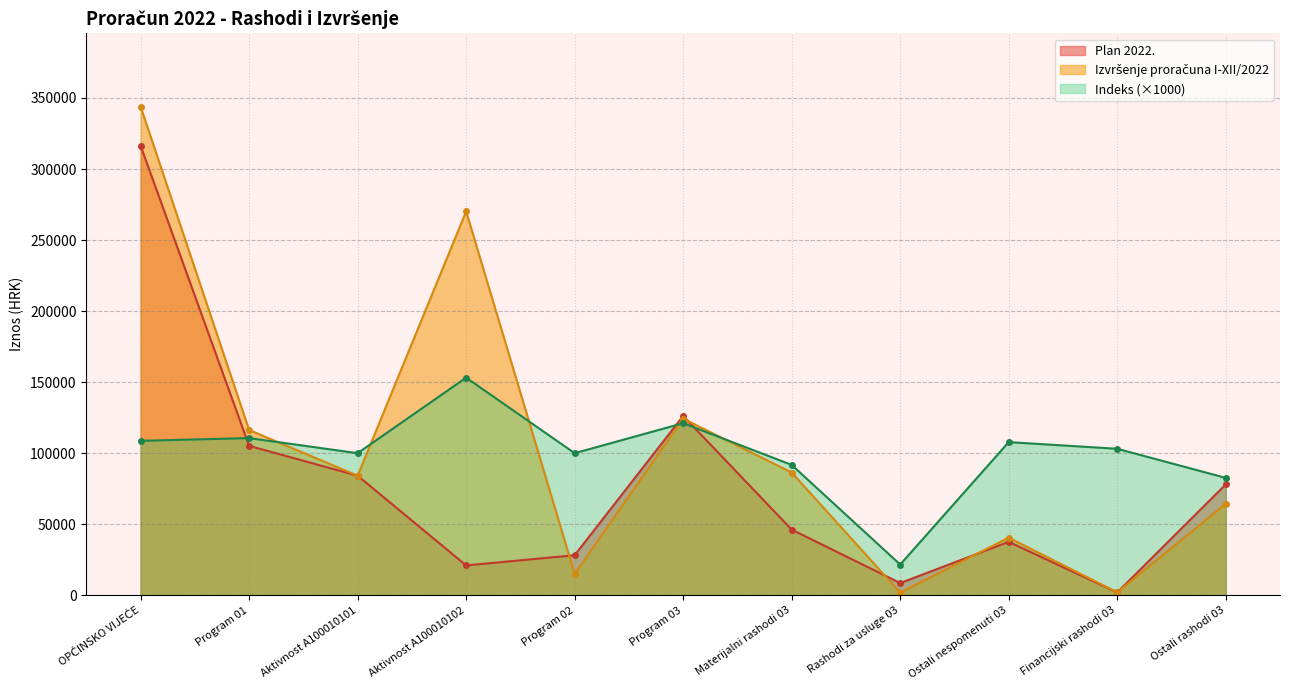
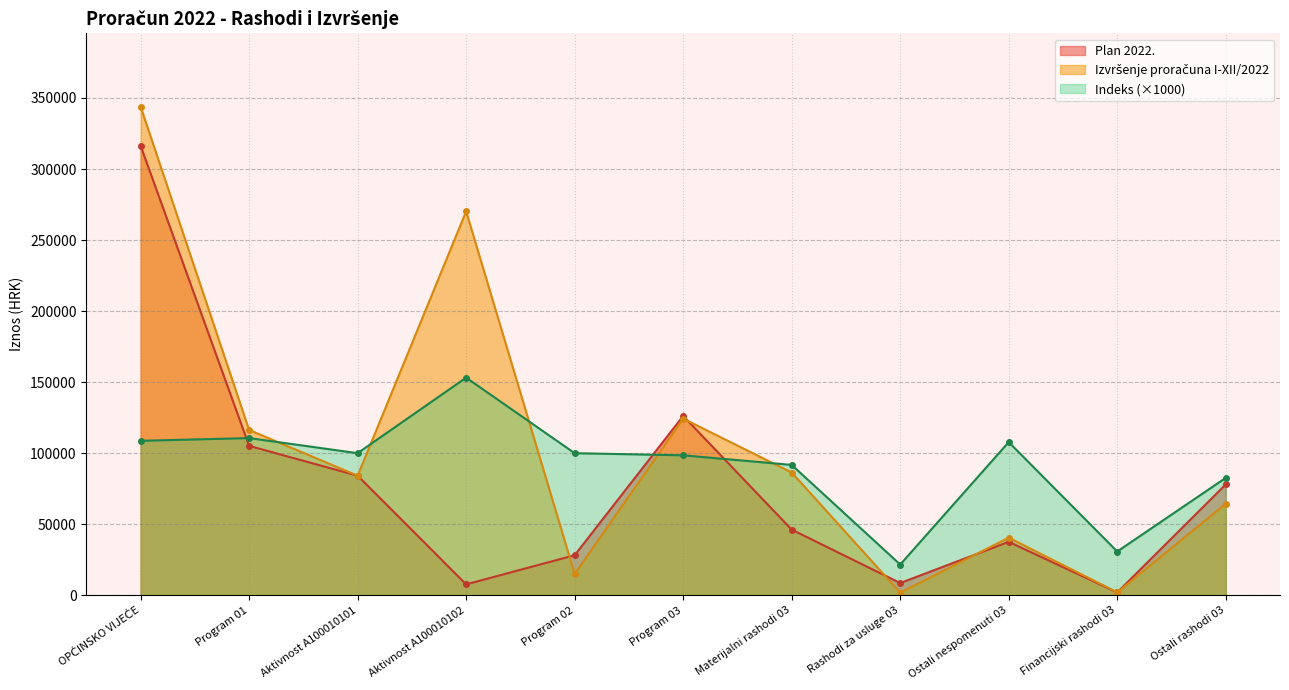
  {
    "Plan 2022.": {
      "OPĆINSKO VIJEĆE": 316000,
      "Program 01": 105000,
-     "Aktivnost A100010102": 21000,
+     "Aktivnost A100010102": 8000,
      "Program 02": 28000,
      "Program 03": 126000,
      "Materijalni rashodi 03": 46000,
      "Rashodi za usluge 03": 9000,
      "Ostali nespomenuti 03": 38000,
      "Ostali rashodi 03": 78000
    },
    "Izvršenje proračuna I-XII/2022": {
      "OPĆINSKO VIJEĆE": 344000,
      "Program 01": 116000,
      "Aktivnost A100010102": 270000,
      "Program 02": 15000,
      "Program 03": 124000,
      "Materijalni rashodi 03": 86000,
      "Rashodi za usluge 03": 2000,
      "Ostali nespomenuti 03": 41000,
      "Ostali rashodi 03": 64000
    },
    "Indeks (×1000)": {
      "OPĆINSKO VIJEĆE": 109000,
      "Program 01": 111000,
      "Aktivnost A100010101": 100000,
      "Aktivnost A100010102": 153000,
      "Program 02": 100000,
-     "Program 03": 121000,
+     "Program 03": 98000,
      "Materijalni rashodi 03": 92000,
      "Rashodi za usluge 03": 22000,
      "Ostali nespomenuti 03": 108000,
-     "Financijski rashodi 03": 103000,
+     "Financijski rashodi 03": 31000,
      "Ostali rashodi 03": 83000
    }
  }
